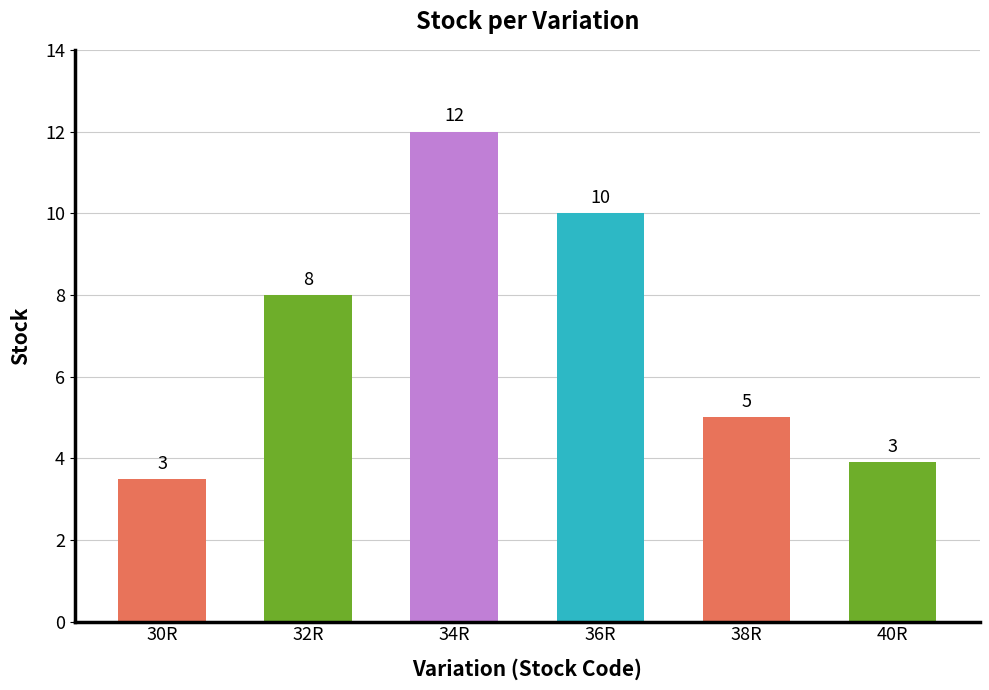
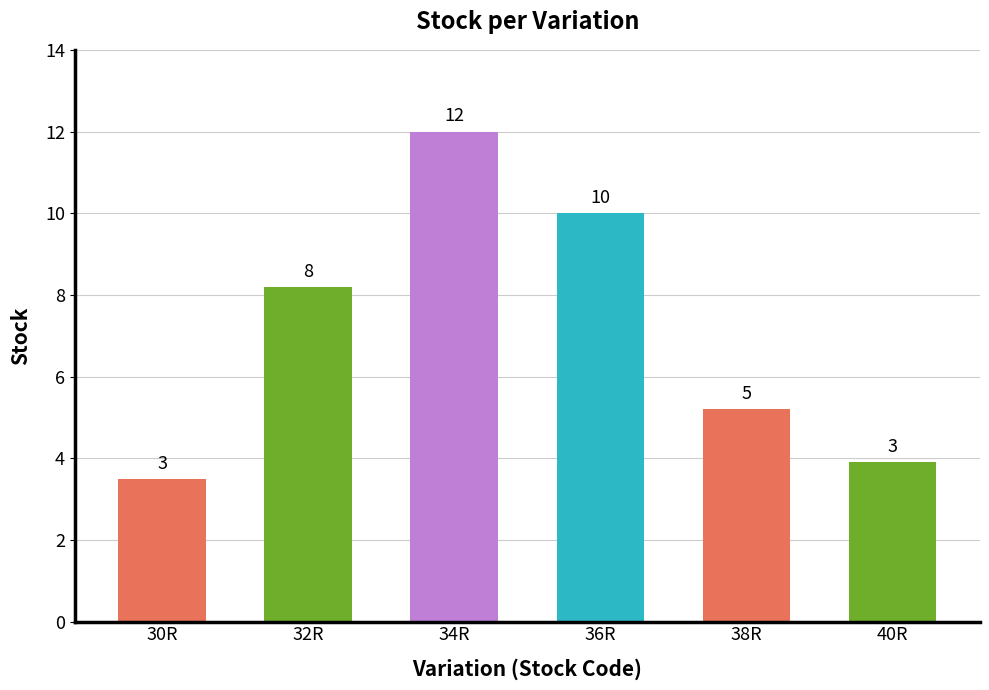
  {
-   "32R": 8.0,
-   "38R": 5.0
+   "32R": 8.2,
+   "38R": 5.2
  }
